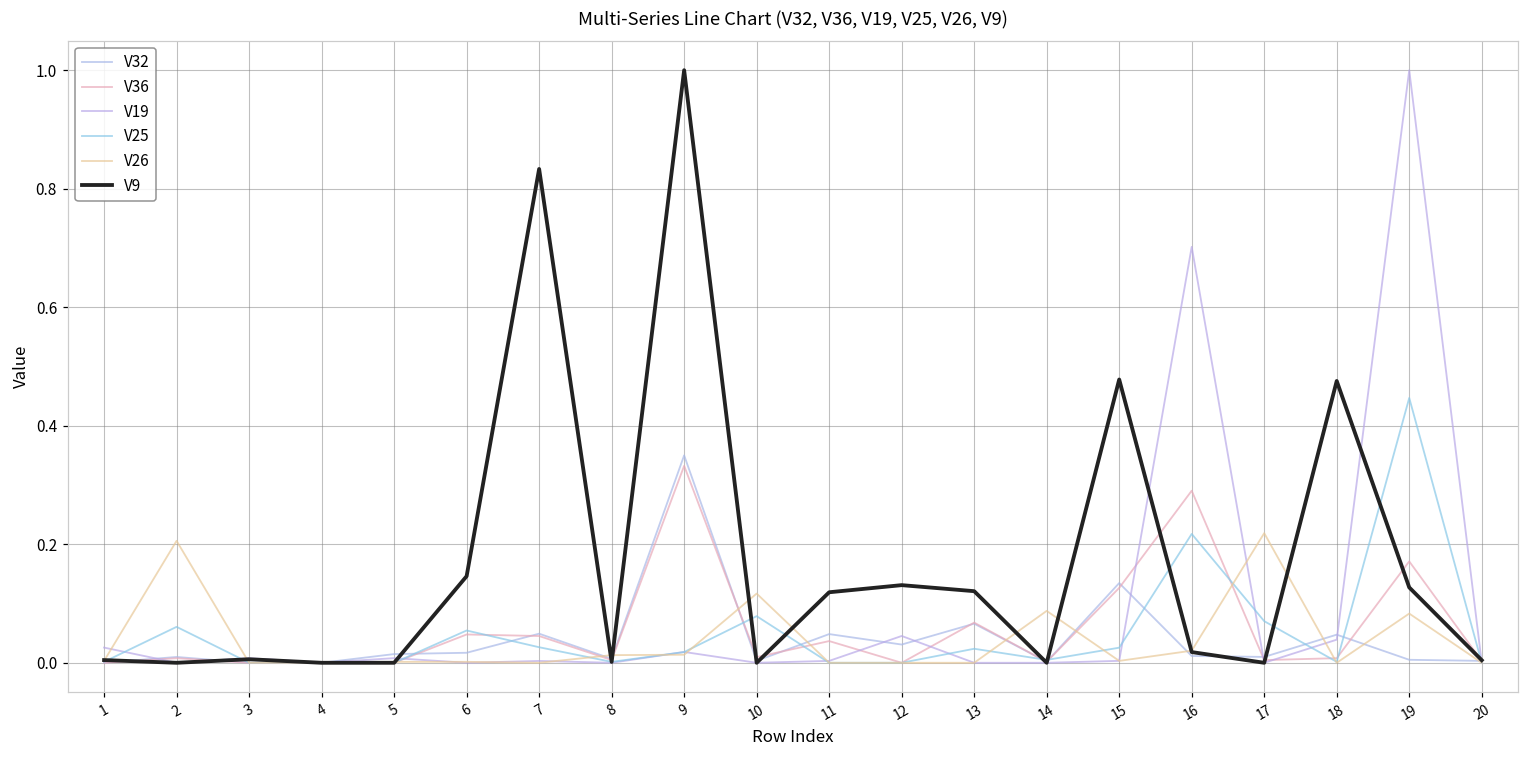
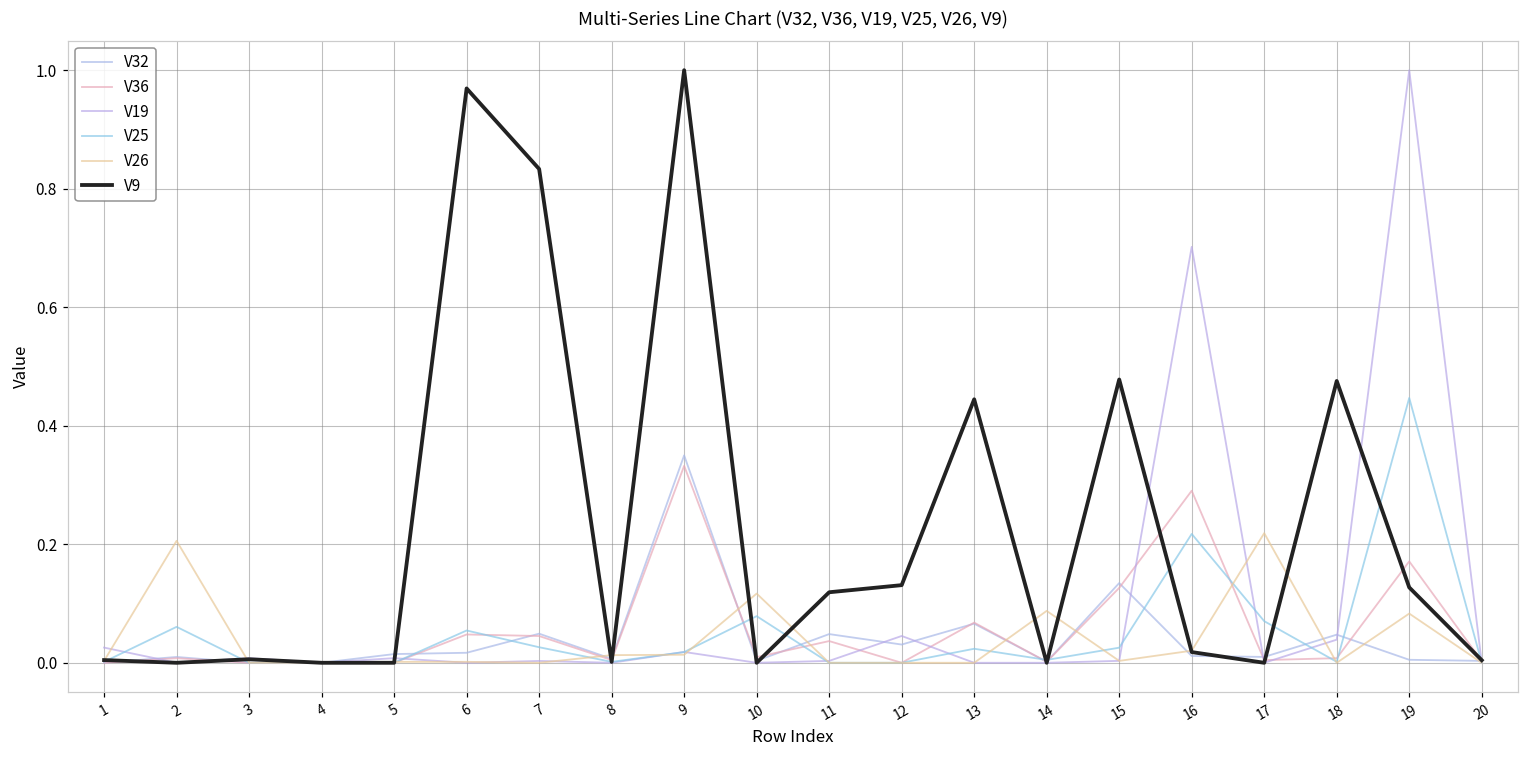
  {
    "V9": {
-     "6": 0.15,
+     "6": 0.97,
      "7": 0.83,
      "9": 1.00,
      "11": 0.12,
      "12": 0.13,
-     "13": 0.12,
+     "13": 0.44,
      "15": 0.48,
      "18": 0.48,
      "19": 0.13
    }
  }
